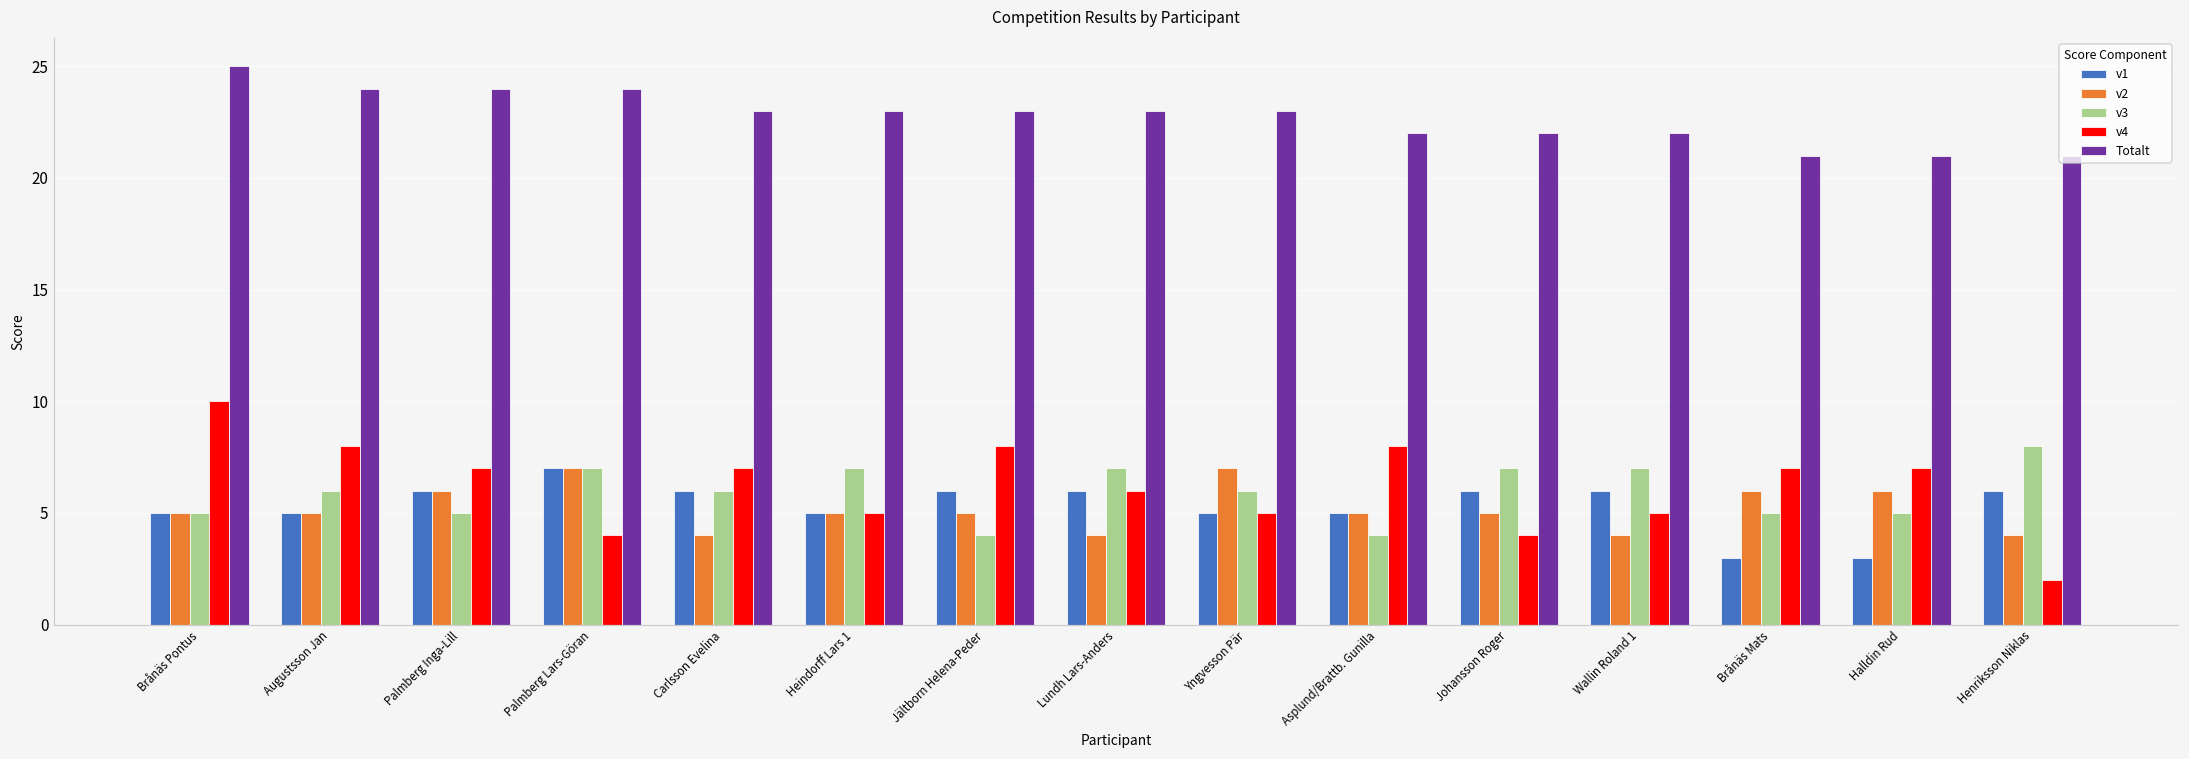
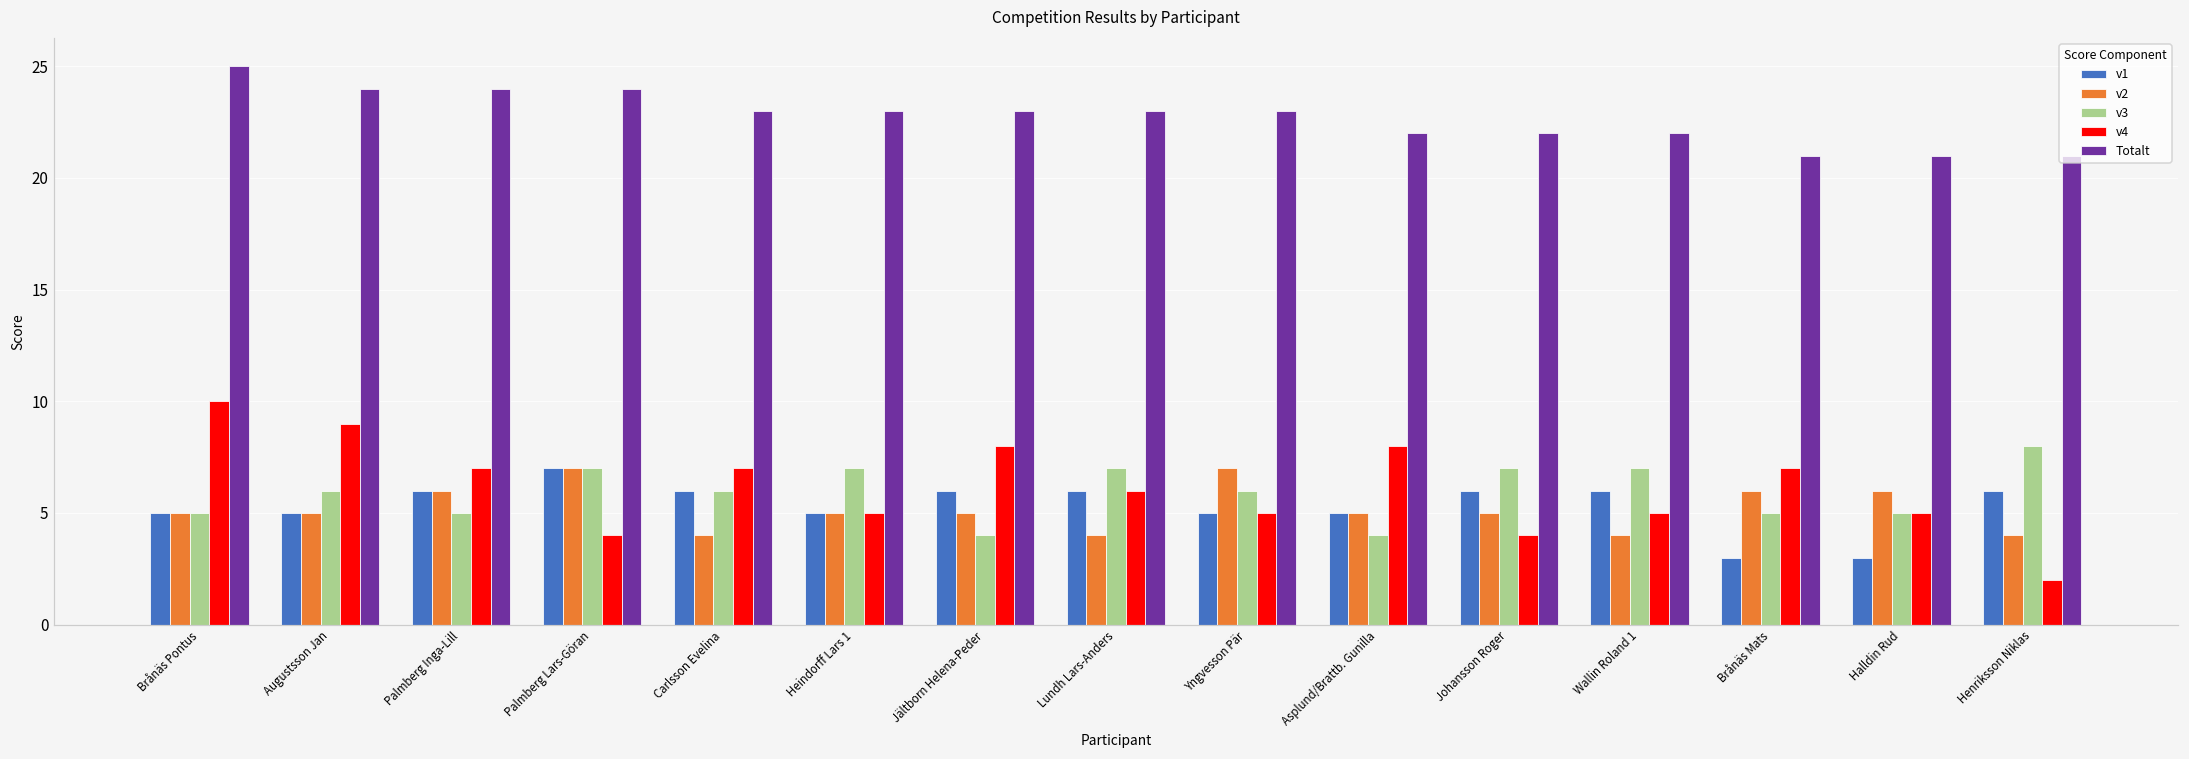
  {
    "v1": {
      "Brånäs Pontus": 5,
      "Augustsson Jan": 5,
      "Palmberg Inga-Lill": 6,
      "Palmberg Lars-Göran": 7,
      "Carlsson Evelina": 6,
      "Heindorff Lars 1": 5,
      "Jältborn Helena-Peder": 6,
      "Lundh Lars-Anders": 6,
      "Yngvesson Pär": 5,
      "Asplund/Brattb. Gunilla": 5,
      "Johansson Roger": 6,
      "Wallin Roland 1": 6,
      "Brånäs Mats": 3,
      "Halldin Rud": 3,
      "Henriksson Niklas": 6
    },
    "v2": {
      "Brånäs Pontus": 5,
      "Augustsson Jan": 5,
      "Palmberg Inga-Lill": 6,
      "Palmberg Lars-Göran": 7,
      "Carlsson Evelina": 4,
      "Heindorff Lars 1": 5,
      "Jältborn Helena-Peder": 5,
      "Lundh Lars-Anders": 4,
      "Yngvesson Pär": 7,
      "Asplund/Brattb. Gunilla": 5,
      "Johansson Roger": 5,
      "Wallin Roland 1": 4,
      "Brånäs Mats": 6,
      "Halldin Rud": 6,
      "Henriksson Niklas": 4
    },
    "v3": {
      "Brånäs Pontus": 5,
      "Augustsson Jan": 6,
      "Palmberg Inga-Lill": 5,
      "Palmberg Lars-Göran": 7,
      "Carlsson Evelina": 6,
      "Heindorff Lars 1": 7,
      "Jältborn Helena-Peder": 4,
      "Lundh Lars-Anders": 7,
      "Yngvesson Pär": 6,
      "Asplund/Brattb. Gunilla": 4,
      "Johansson Roger": 7,
      "Wallin Roland 1": 7,
      "Brånäs Mats": 5,
      "Halldin Rud": 5,
      "Henriksson Niklas": 8
    },
    "v4": {
      "Brånäs Pontus": 10,
-     "Augustsson Jan": 8,
+     "Augustsson Jan": 9,
      "Palmberg Inga-Lill": 7,
      "Palmberg Lars-Göran": 4,
      "Carlsson Evelina": 7,
      "Heindorff Lars 1": 5,
      "Jältborn Helena-Peder": 8,
      "Lundh Lars-Anders": 6,
      "Yngvesson Pär": 5,
      "Asplund/Brattb. Gunilla": 8,
      "Johansson Roger": 4,
      "Wallin Roland 1": 5,
      "Brånäs Mats": 7,
-     "Halldin Rud": 7,
+     "Halldin Rud": 5,
      "Henriksson Niklas": 2
    },
    "Totalt": {
      "Brånäs Pontus": 25,
      "Augustsson Jan": 24,
      "Palmberg Inga-Lill": 24,
      "Palmberg Lars-Göran": 24,
      "Carlsson Evelina": 23,
      "Heindorff Lars 1": 23,
      "Jältborn Helena-Peder": 23,
      "Lundh Lars-Anders": 23,
      "Yngvesson Pär": 23,
      "Asplund/Brattb. Gunilla": 22,
      "Johansson Roger": 22,
      "Wallin Roland 1": 22,
      "Brånäs Mats": 21,
      "Halldin Rud": 21,
      "Henriksson Niklas": 21
    }
  }
